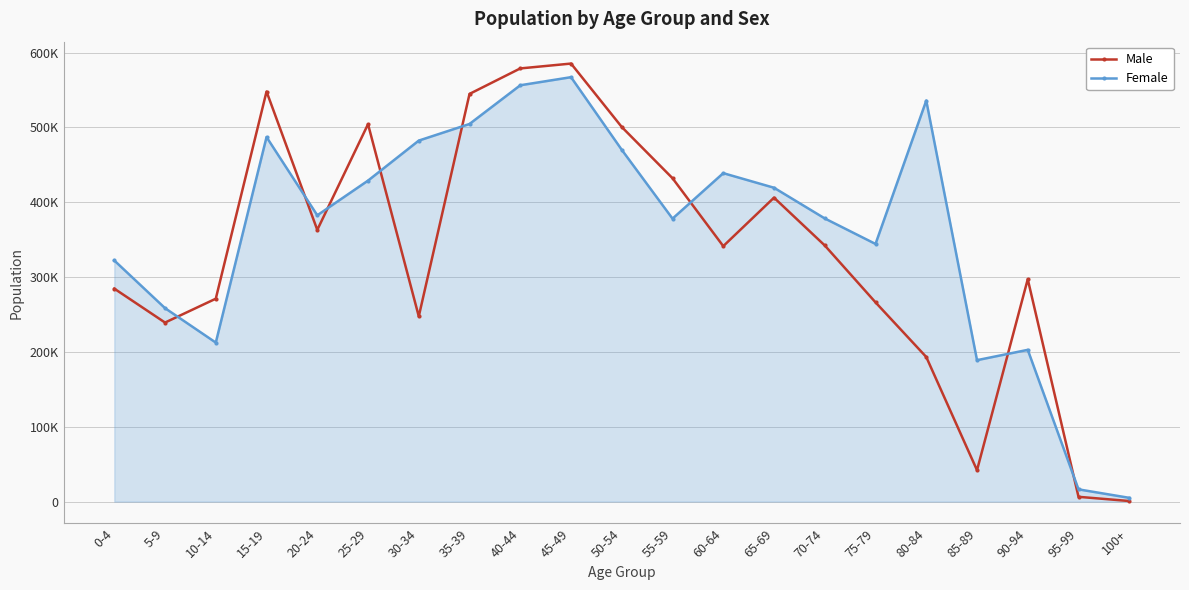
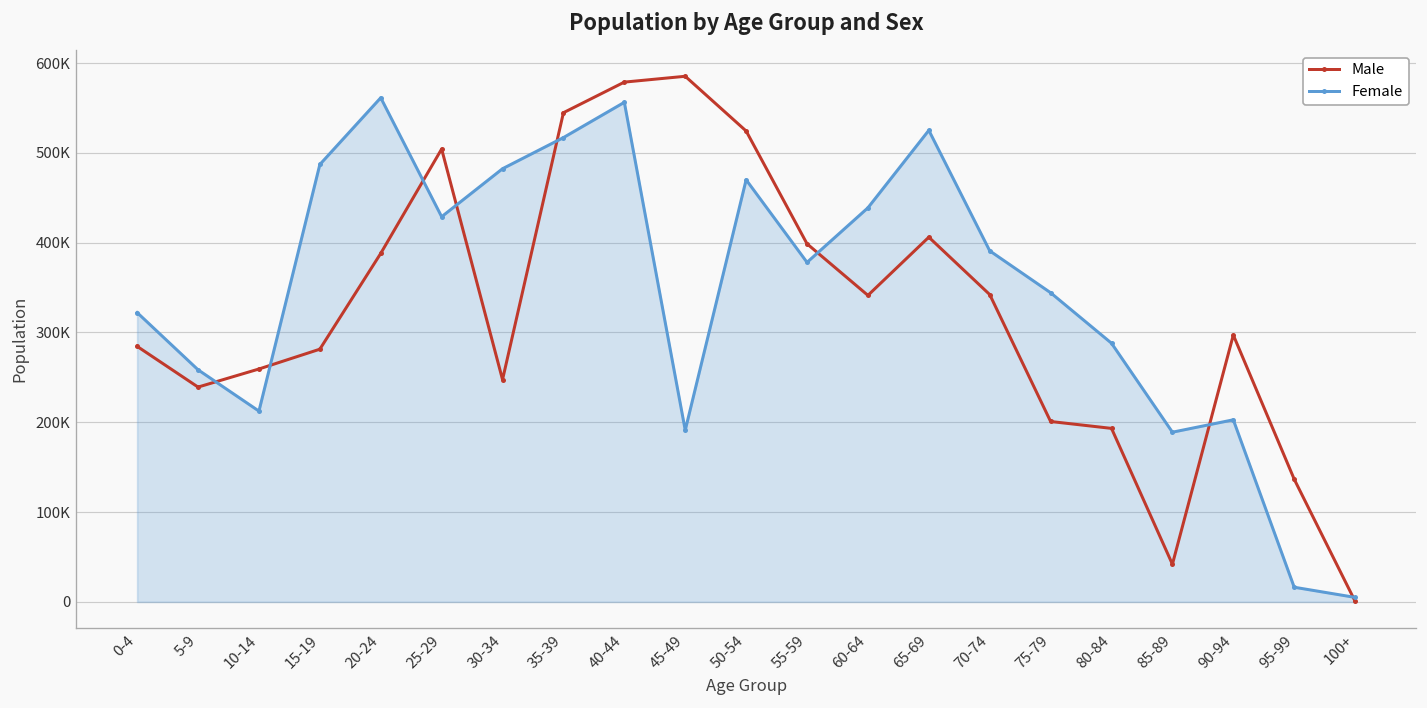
  {
    "Male": {
      "0-4": 280000,
      "5-9": 240000,
-     "10-14": 270000,
-     "15-19": 550000,
-     "20-24": 360000,
+     "10-14": 260000,
+     "15-19": 280000,
+     "20-24": 390000,
      "25-29": 500000,
      "30-34": 250000,
      "35-39": 540000,
      "40-44": 580000,
      "45-49": 590000,
-     "50-54": 500000,
-     "55-59": 430000,
+     "50-54": 520000,
+     "55-59": 400000,
      "60-64": 340000,
      "65-69": 410000,
      "70-74": 340000,
-     "75-79": 270000,
+     "75-79": 200000,
      "80-84": 190000,
      "85-89": 40000,
      "90-94": 300000,
-     "95-99": 10000,
+     "95-99": 140000,
      "100+": 0
    },
    "Female": {
      "0-4": 320000,
      "5-9": 260000,
      "10-14": 210000,
      "15-19": 490000,
-     "20-24": 380000,
+     "20-24": 560000,
      "25-29": 430000,
      "30-34": 480000,
-     "35-39": 500000,
+     "35-39": 520000,
      "40-44": 560000,
-     "45-49": 570000,
+     "45-49": 190000,
      "50-54": 470000,
      "55-59": 380000,
      "60-64": 440000,
-     "65-69": 420000,
-     "70-74": 380000,
+     "65-69": 530000,
+     "70-74": 390000,
      "75-79": 340000,
-     "80-84": 540000,
+     "80-84": 290000,
      "85-89": 190000,
      "90-94": 200000,
      "95-99": 20000,
      "100+": 10000
    }
  }
